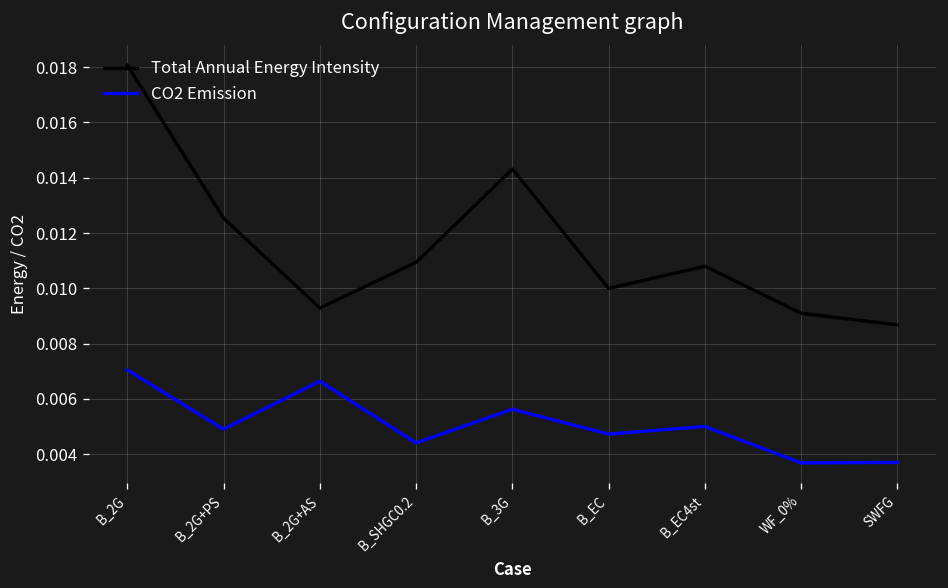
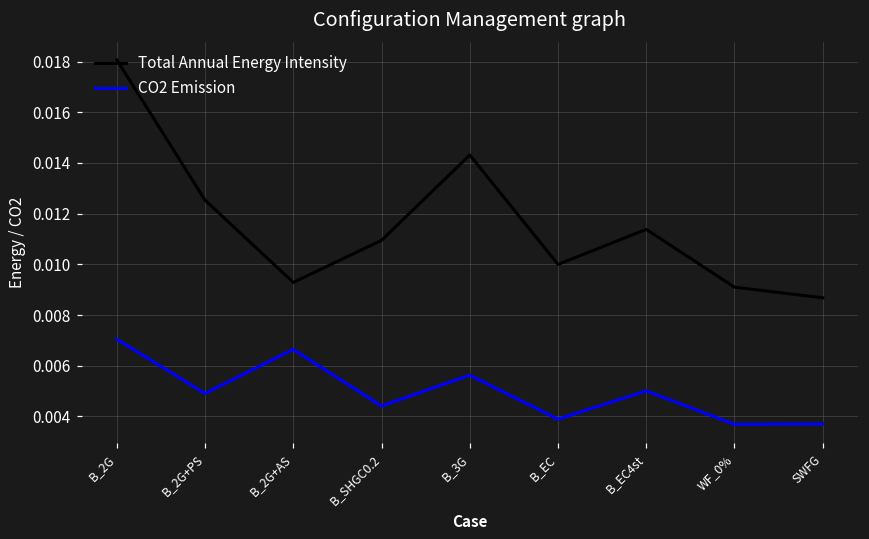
  {
    "Total Annual Energy Intensity": {
      "B_2G": 0.0181,
      "B_2G+PS": 0.0125,
      "B_2G+AS": 0.0093,
      "B_SHGC0.2": 0.0109,
      "B_3G": 0.0143,
      "B_EC": 0.0100,
-     "B_EC4st": 0.0108,
+     "B_EC4st": 0.0114,
      "WF_0%": 0.0091,
      "SWFG": 0.0087
    },
    "CO2 Emission": {
      "B_2G": 0.0070,
      "B_2G+PS": 0.0049,
      "B_2G+AS": 0.0066,
      "B_SHGC0.2": 0.0044,
      "B_3G": 0.0056,
-     "B_EC": 0.0047,
+     "B_EC": 0.0039,
      "B_EC4st": 0.0050,
      "WF_0%": 0.0037,
      "SWFG": 0.0037
    }
  }
